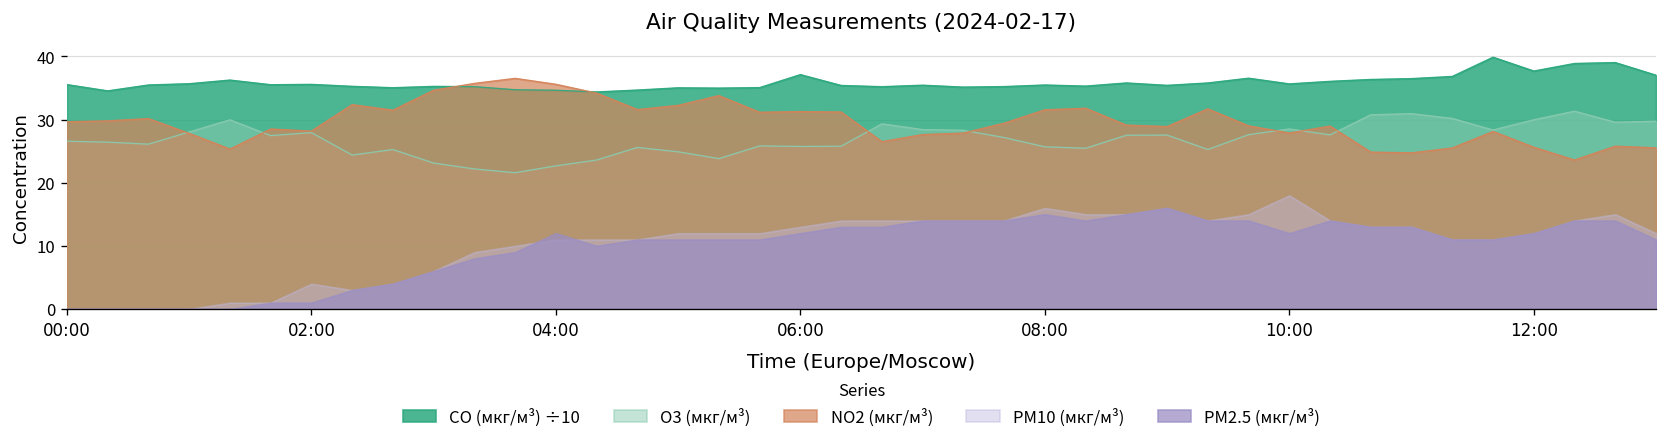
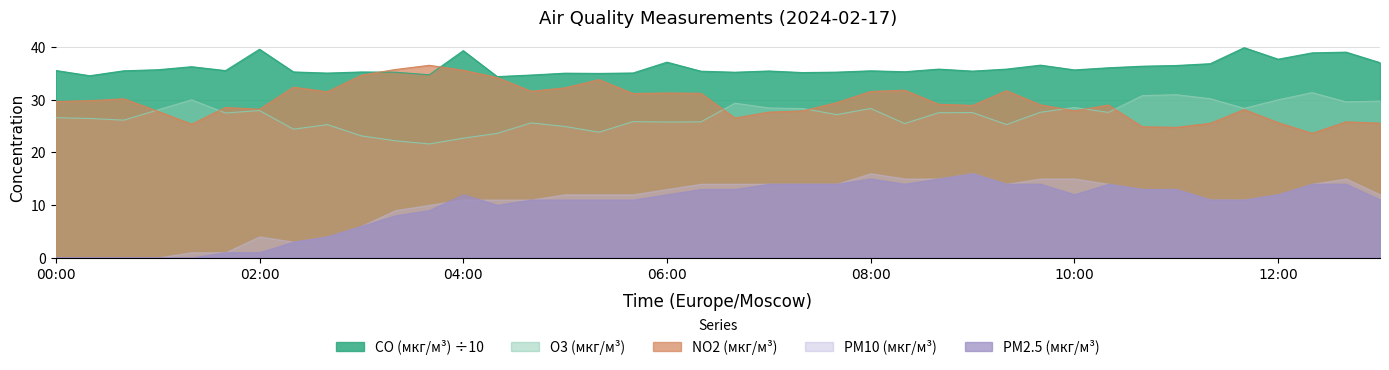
  {
    "CO (мкг/м³) ÷10": {
      "00:00": 36,
-     "02:00": 36,
-     "04:00": 35,
+     "02:00": 40,
+     "04:00": 39,
      "06:00": 37,
      "08:00": 35,
      "10:00": 36,
      "12:00": 38
    },
    "O3 (мкг/м³)": {
      "00:00": 27,
      "04:00": 23,
      "06:00": 26,
-     "08:00": 26,
+     "08:00": 28,
      "10:00": 29,
      "12:00": 30
    },
    "NO2 (мкг/м³)": {
      "00:00": 30,
      "04:00": 36,
      "06:00": 31,
      "08:00": 32,
      "10:00": 28,
      "12:00": 26
    },
    "PM10 (мкг/м³)": {
      "02:00": 4,
      "04:00": 11,
      "06:00": 13,
      "08:00": 16,
-     "10:00": 18
+     "10:00": 15
    },
    "PM2.5 (мкг/м³)": {
      "02:00": 1,
      "04:00": 12,
      "06:00": 12,
      "08:00": 15,
      "10:00": 12
    }
  }
